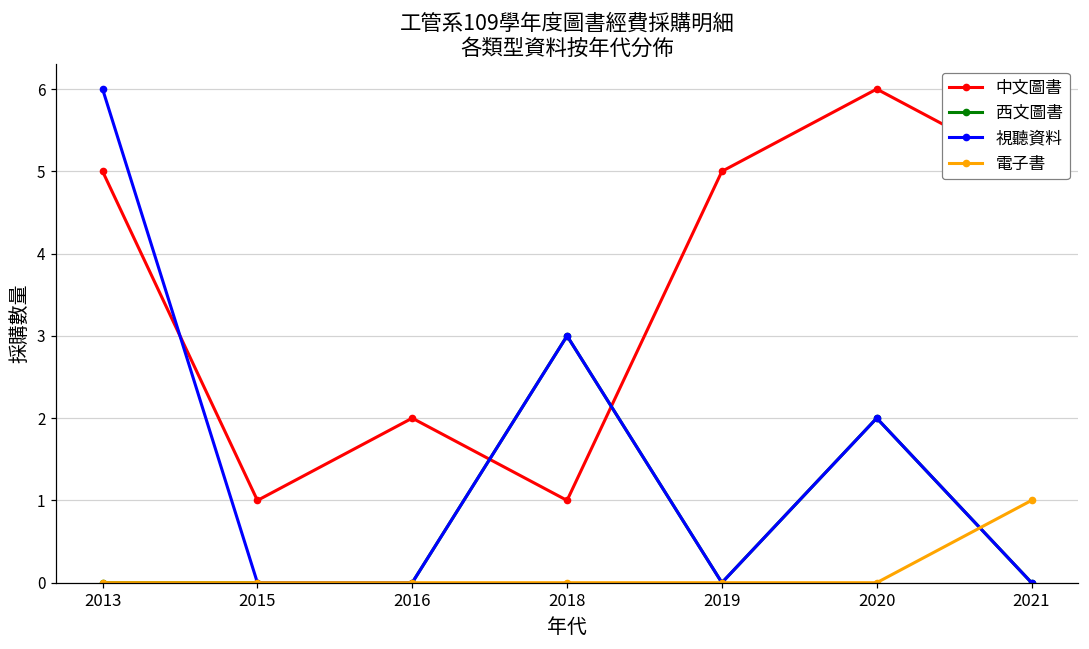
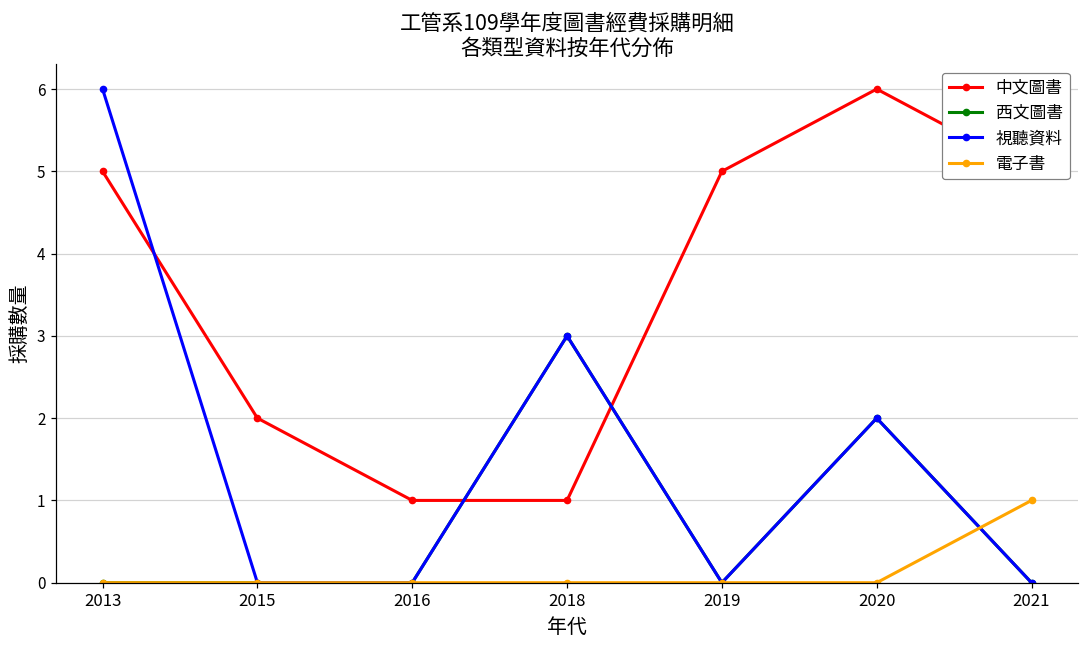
  {
    "中文圖書": {
      "2013": 5,
-     "2015": 1,
-     "2016": 2,
+     "2015": 2,
+     "2016": 1,
      "2018": 1,
      "2019": 5,
      "2020": 6
    },
    "視聽資料": {
      "2013": 6
    },
    "電子書": {
      "2018": 0,
      "2020": 0,
      "2021": 1
    }
  }
